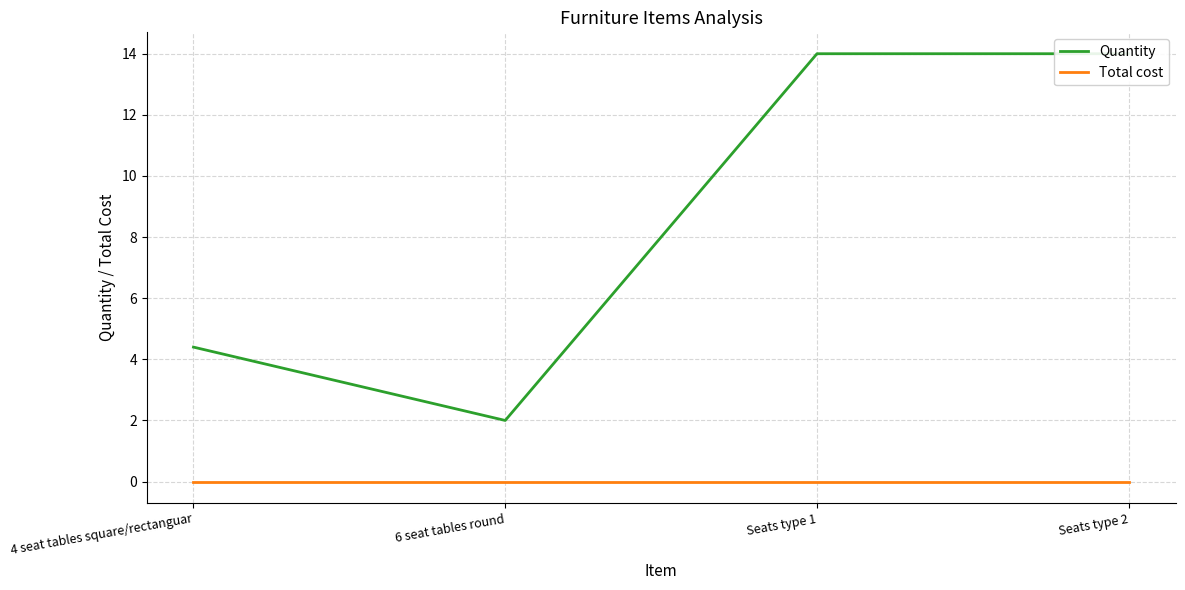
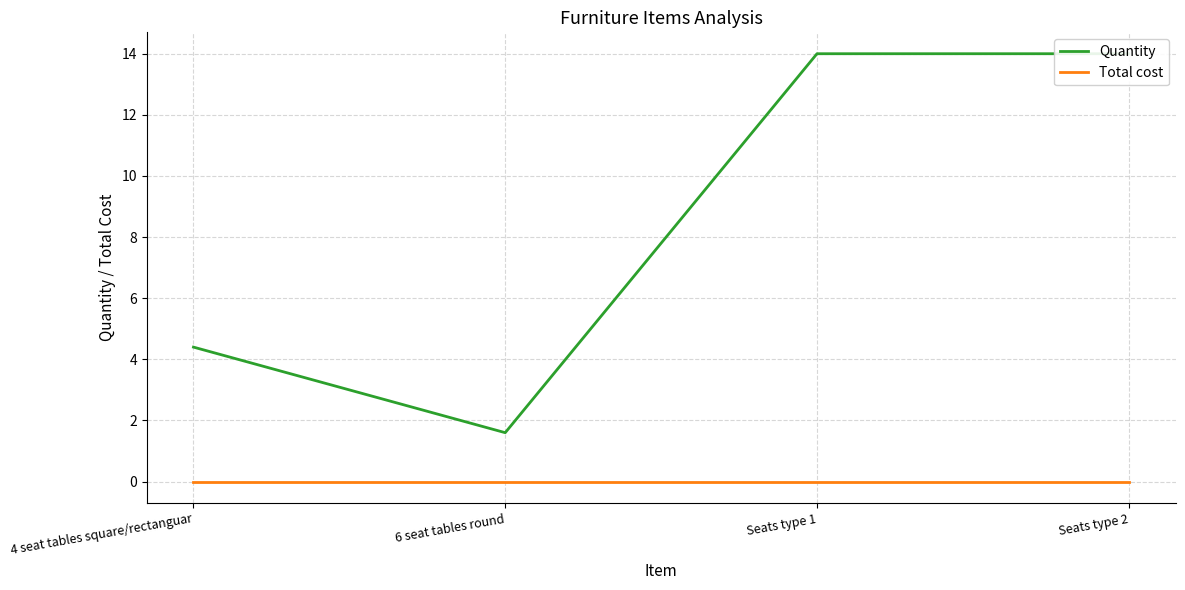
  {
    "Quantity": {
      "4 seat tables square/rectanguar": 4.4,
-     "6 seat tables round": 2.0,
+     "6 seat tables round": 1.6,
      "Seats type 1": 14.0
    },
    "Total cost": {
      "4 seat tables square/rectanguar": 0.0,
      "6 seat tables round": 0.0,
      "Seats type 1": 0.0,
      "Seats type 2": 0.0
    }
  }
